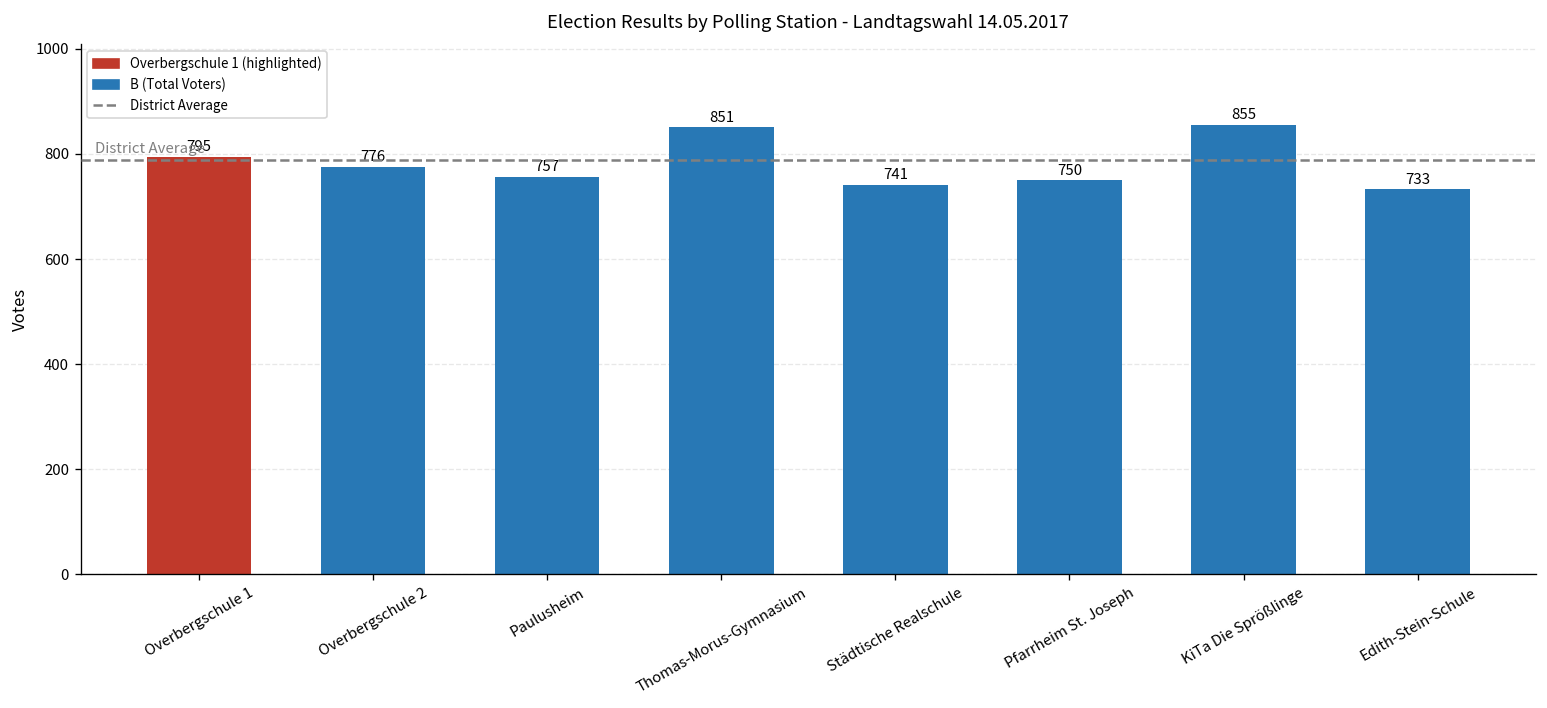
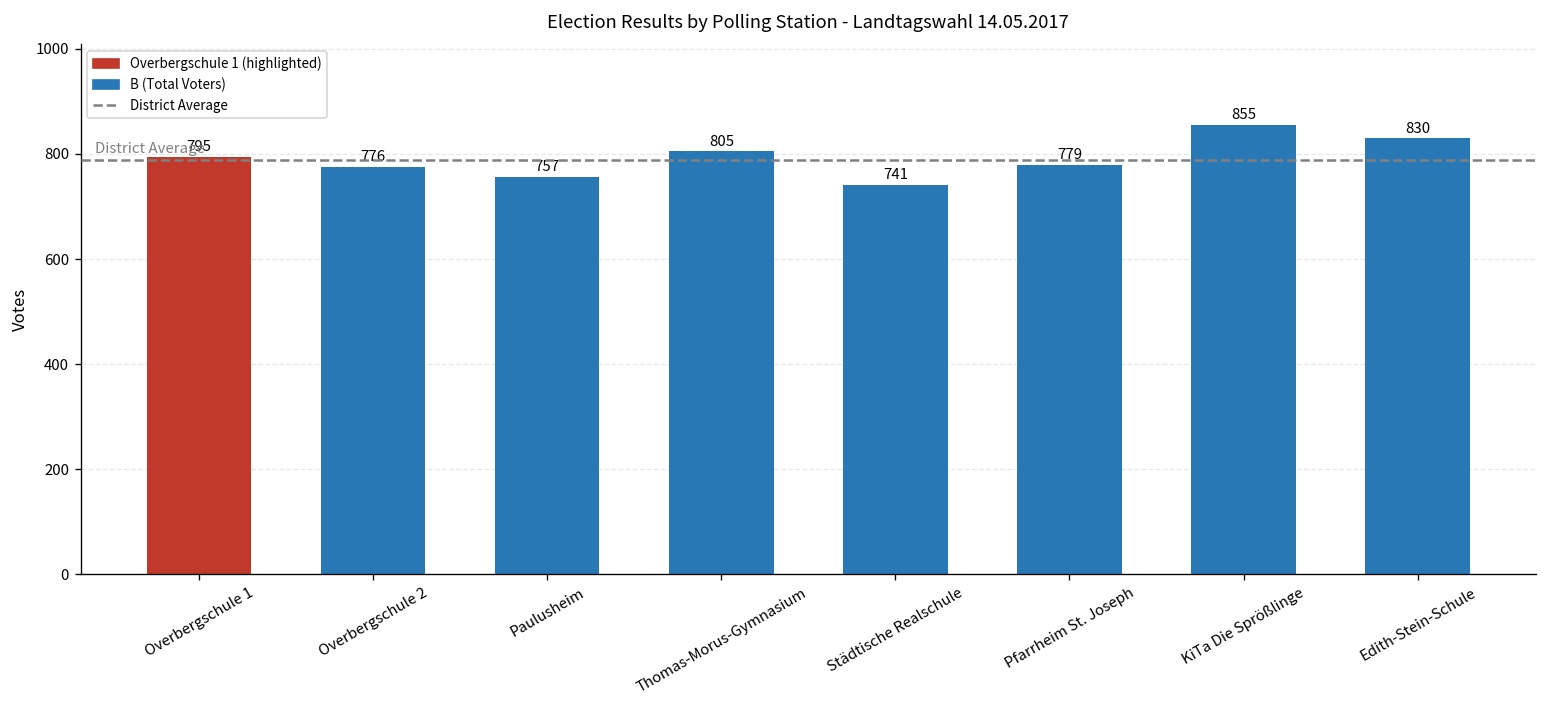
  {
    "Overbergschule 2": 776,
    "Paulusheim": 757,
-   "Thomas-Morus-Gymnasium": 851,
+   "Thomas-Morus-Gymnasium": 805,
    "Städtische Realschule": 741,
-   "Pfarrheim St. Joseph": 750,
+   "Pfarrheim St. Joseph": 779,
    "KiTa Die Sprößlinge": 855,
-   "Edith-Stein-Schule": 733
+   "Edith-Stein-Schule": 830
  }
